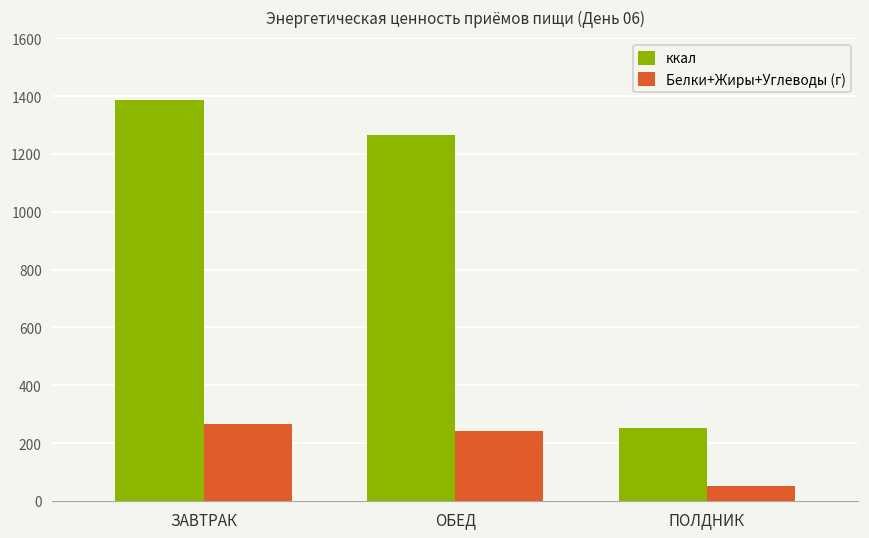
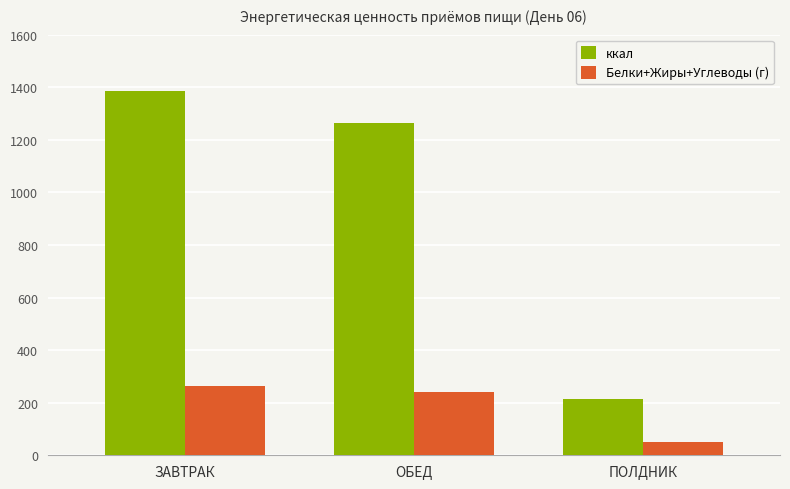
  {
    "ккал": {
      "ЗАВТРАК": 1390,
      "ОБЕД": 1260,
-     "ПОЛДНИК": 250
+     "ПОЛДНИК": 210
    },
    "Белки+Жиры+Углеводы (г)": {
      "ЗАВТРАК": 260,
      "ОБЕД": 240,
      "ПОЛДНИК": 50
    }
  }
